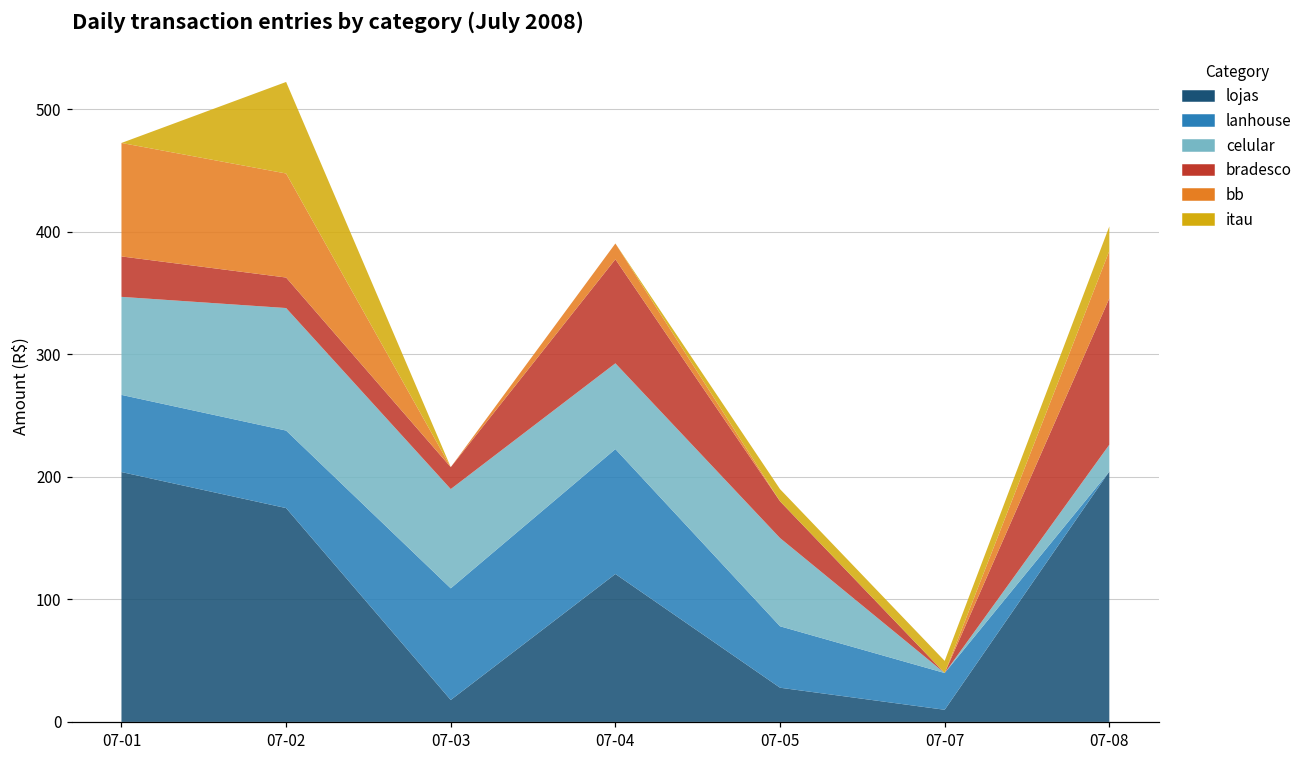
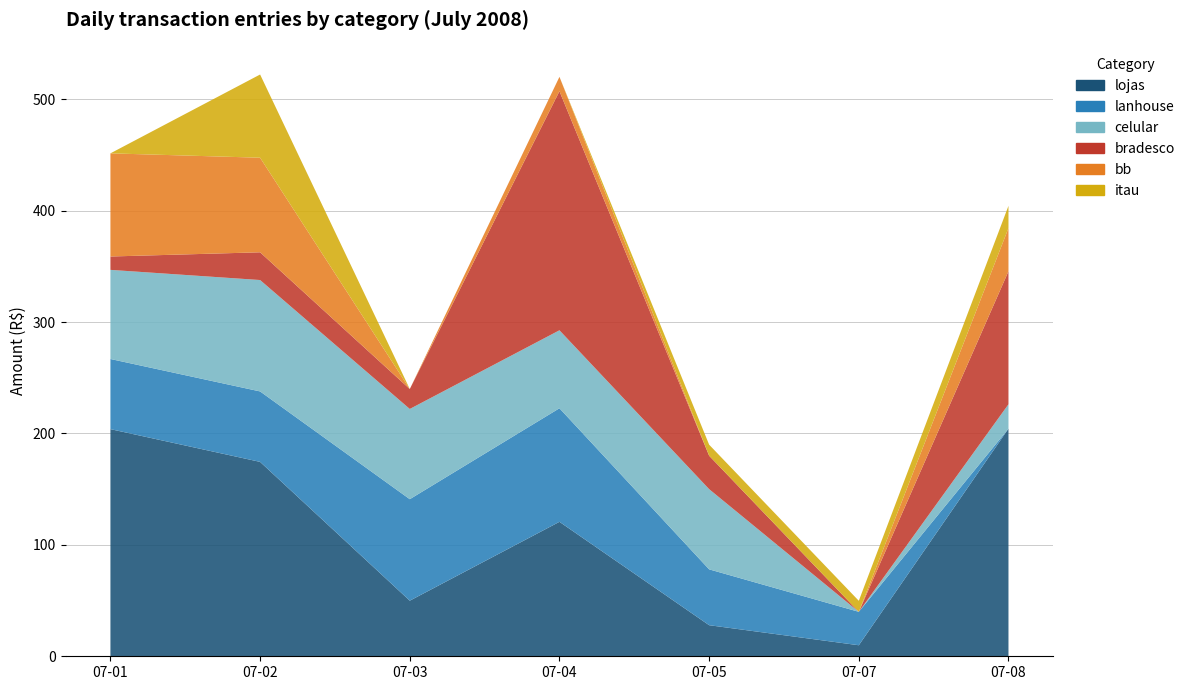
  {
    "lojas": {
      "07-01": 204,
      "07-02": 175,
-     "07-03": 18,
+     "07-03": 50,
      "07-04": 121,
      "07-05": 28,
      "07-07": 10
    },
    "lanhouse": {
      "07-01": 63,
      "07-02": 63,
      "07-03": 91,
      "07-04": 102,
      "07-05": 50
    },
    "celular": {
      "07-01": 80,
      "07-02": 100,
      "07-03": 81,
      "07-04": 70,
      "07-05": 72,
      "07-08": 22
    },
    "bradesco": {
-     "07-01": 33,
+     "07-01": 12,
      "07-02": 25,
-     "07-04": 85,
+     "07-04": 215,
      "07-08": 119
    }
  }
